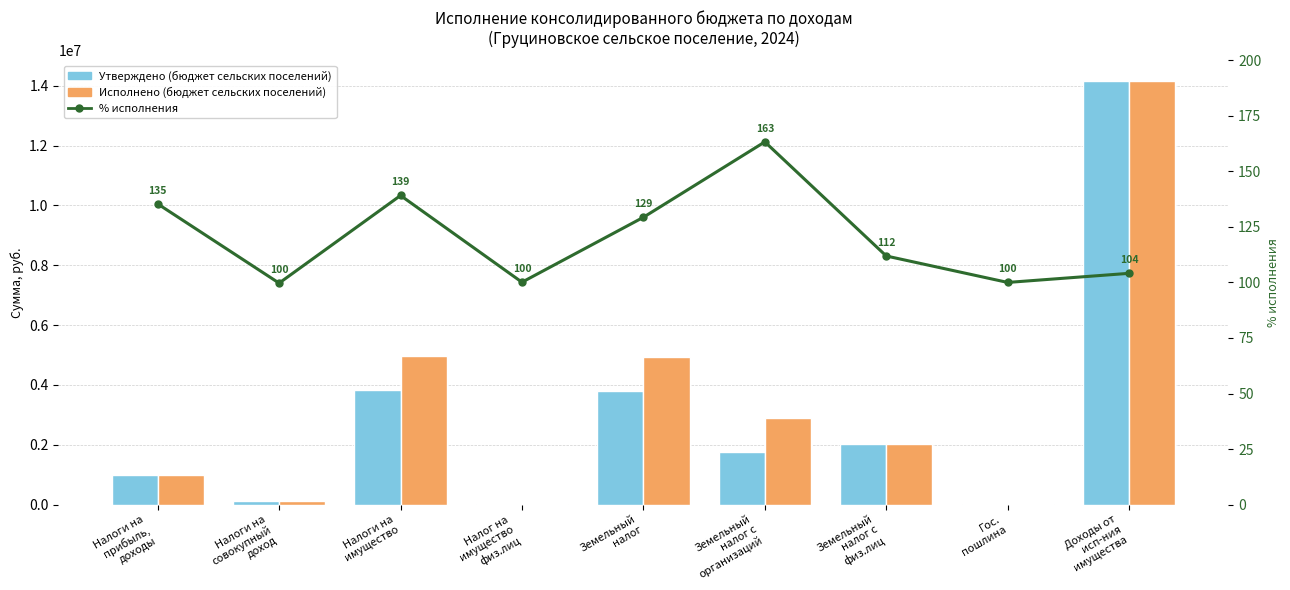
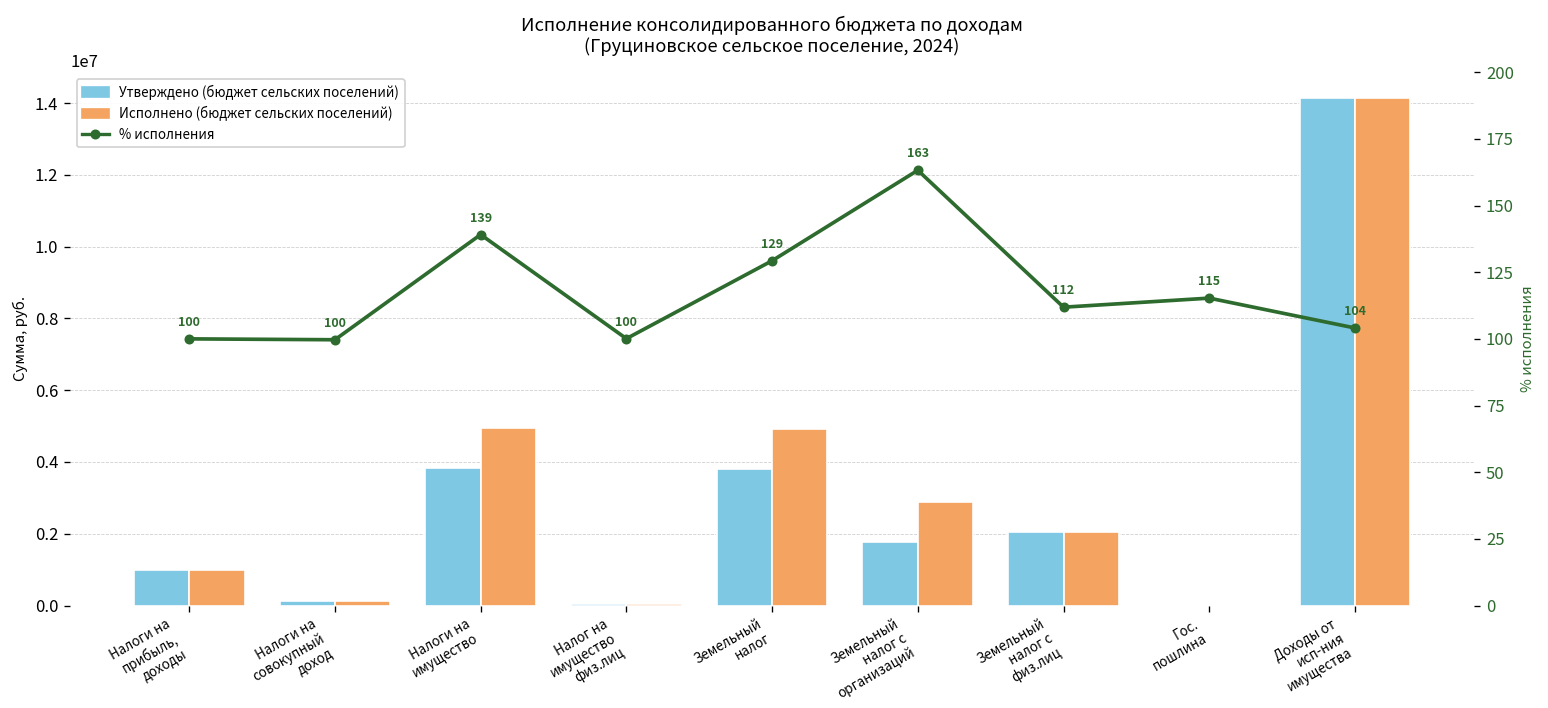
  {
    "% исполнения": {
-     "Налоги на прибыль, доходы": 135,
+     "Налоги на прибыль, доходы": 100,
      "Налоги на совокупный доход": 100,
      "Налоги на имущество": 139,
      "Налог на имущество физ.лиц": 100,
      "Земельный налог": 129,
      "Земельный налог с организаций": 163,
      "Земельный налог с физ.лиц": 112,
-     "Гос. пошлина": 100,
+     "Гос. пошлина": 115,
      "Доходы от исп-ния имущества": 104
    }
  }
